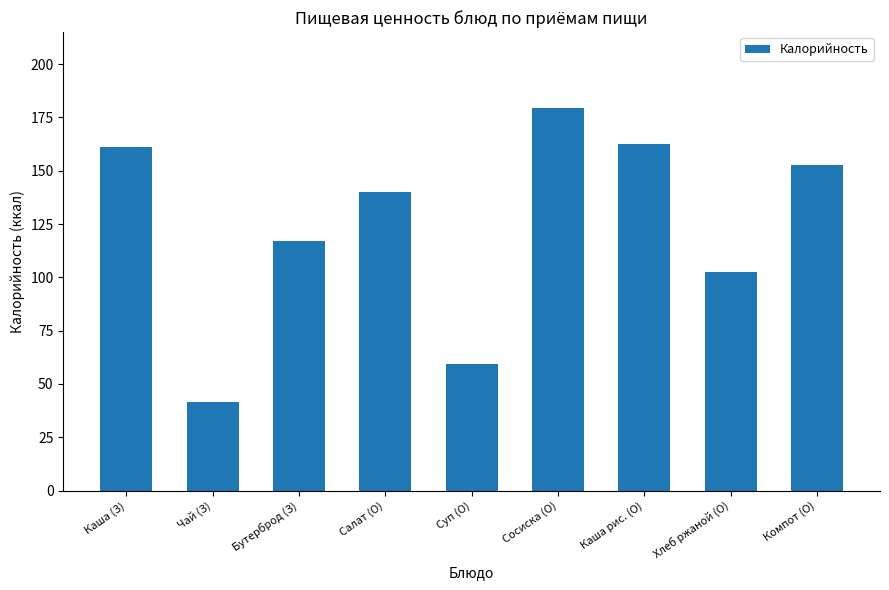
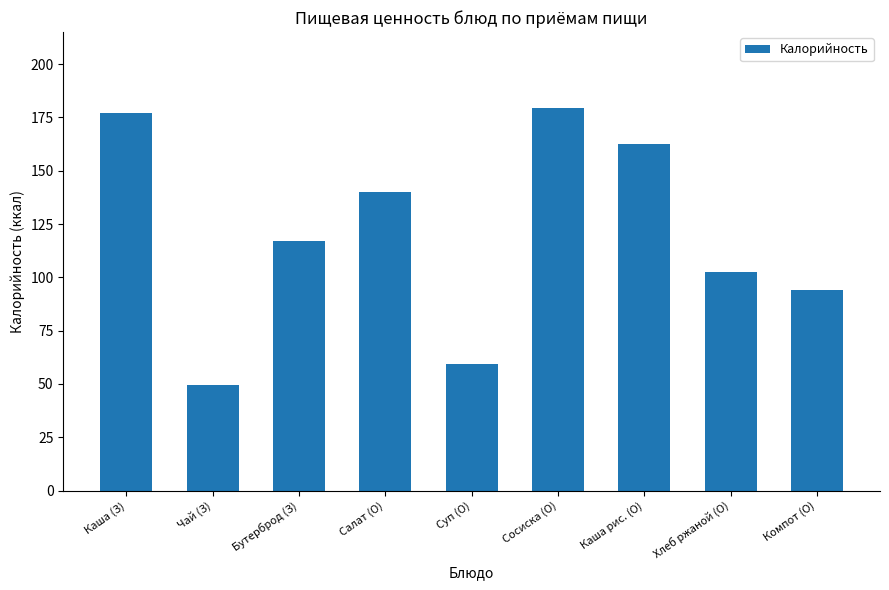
  {
-   "Каша (З)": 161,
-   "Чай (З)": 42,
+   "Каша (З)": 177,
+   "Чай (З)": 49,
    "Бутерброд (З)": 117,
    "Салат (О)": 140,
    "Суп (О)": 60,
    "Сосиска (О)": 179,
    "Каша рис. (О)": 163,
    "Хлеб ржаной (О)": 102,
-   "Компот (О)": 153
+   "Компот (О)": 94
  }
